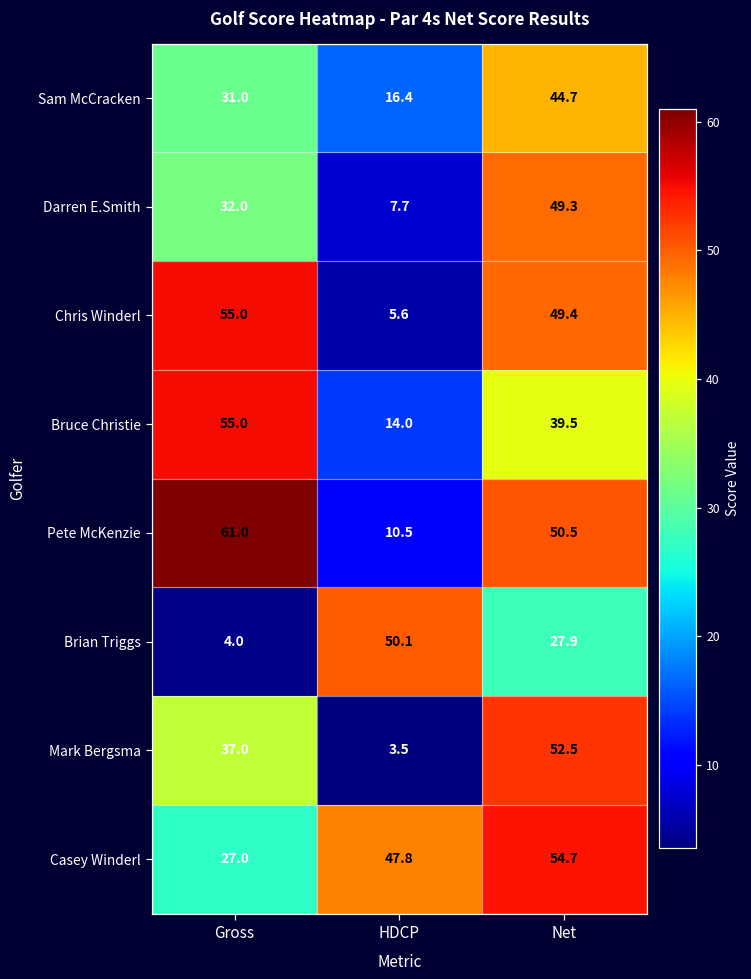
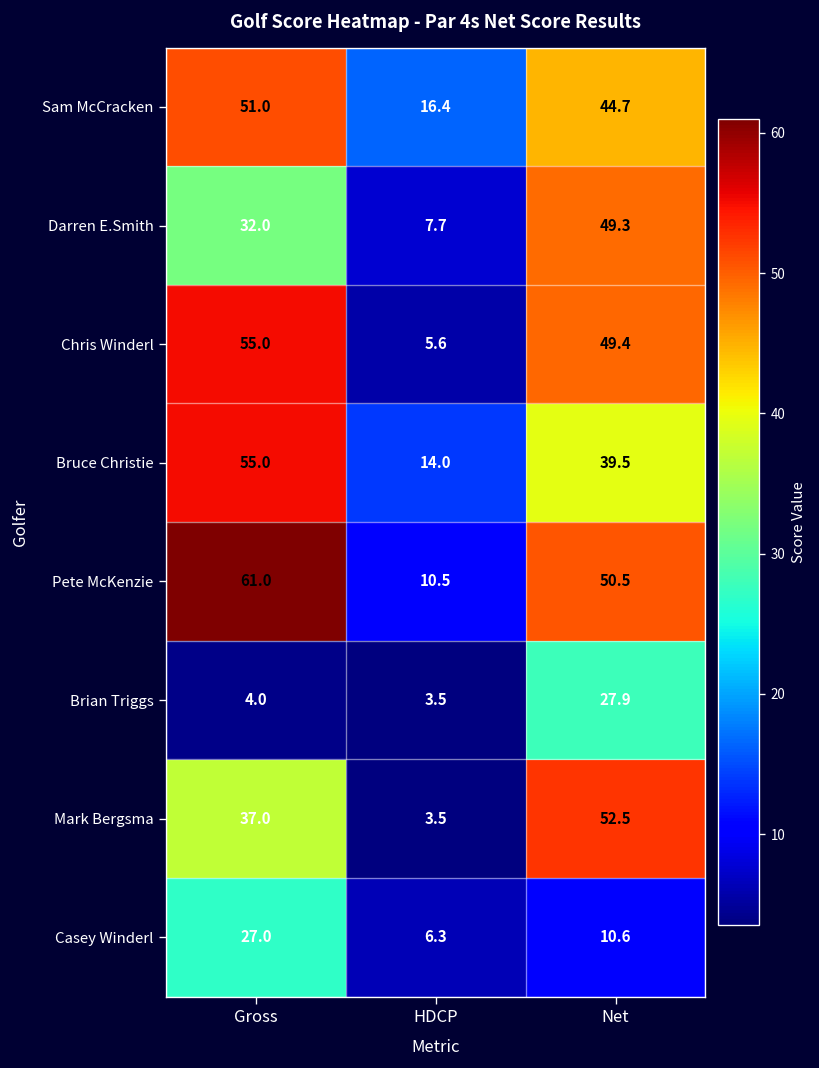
  {
    "Sam McCracken": {
-     "Gross": 31.0,
+     "Gross": 51.0,
      "HDCP": 16.4,
      "Net": 44.7
    },
    "Darren E.Smith": {
      "Gross": 32.0,
      "HDCP": 7.7,
      "Net": 49.3
    },
    "Chris Winderl": {
      "Gross": 55.0,
      "HDCP": 5.6,
      "Net": 49.4
    },
    "Bruce Christie": {
      "Gross": 55.0,
      "HDCP": 14.0,
      "Net": 39.5
    },
    "Pete McKenzie": {
      "Gross": 61.0,
      "HDCP": 10.5,
      "Net": 50.5
    },
    "Brian Triggs": {
      "Gross": 4.0,
-     "HDCP": 50.1,
+     "HDCP": 3.5,
      "Net": 27.9
    },
    "Mark Bergsma": {
      "Gross": 37.0,
      "HDCP": 3.5,
      "Net": 52.5
    },
    "Casey Winderl": {
      "Gross": 27.0,
-     "HDCP": 47.8,
-     "Net": 54.7
+     "HDCP": 6.3,
+     "Net": 10.6
    }
  }
